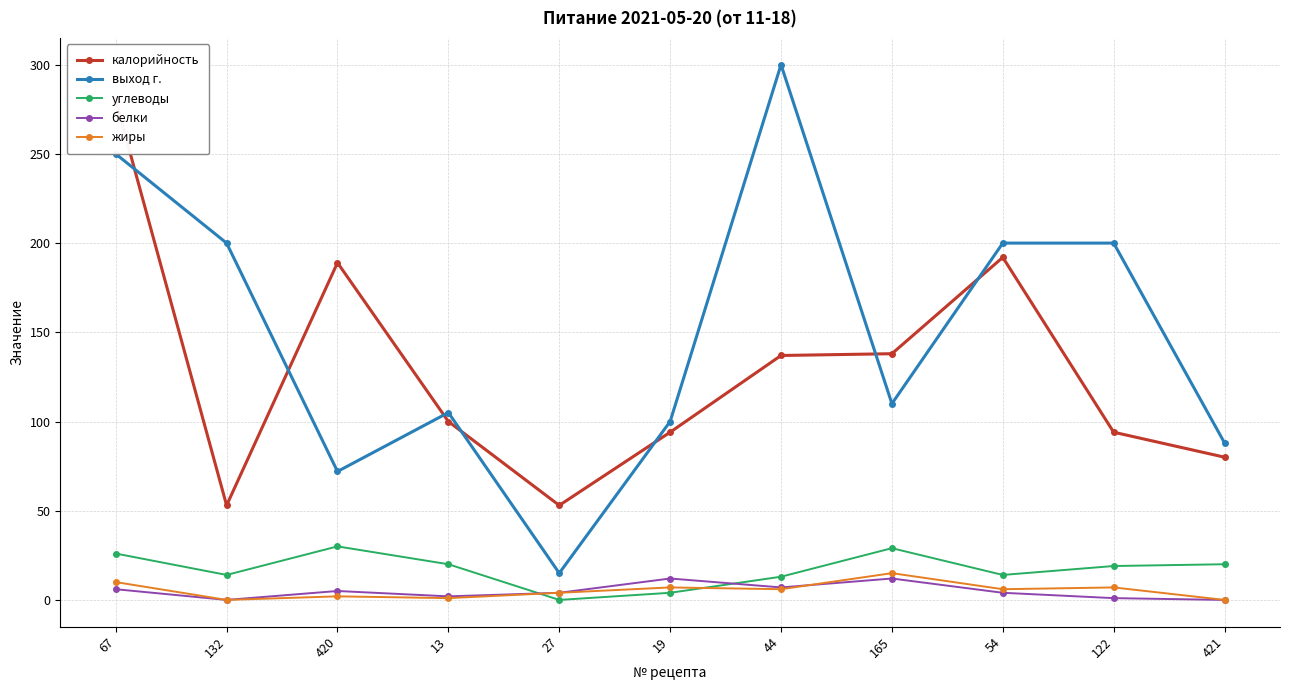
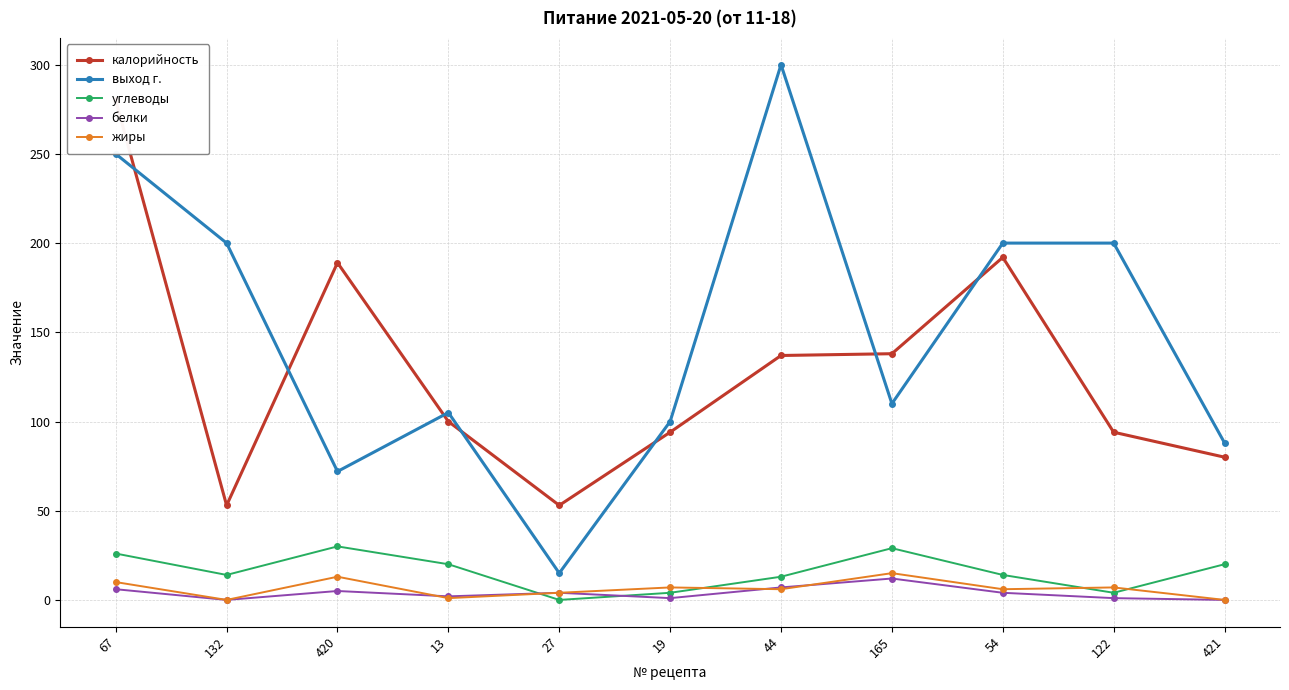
  {
    "калорийность": {
      "132": 53,
      "420": 189,
      "13": 100,
      "27": 53,
      "19": 94,
      "44": 137,
      "165": 138,
      "54": 192,
      "122": 94,
      "421": 80
    },
    "выход г.": {
      "132": 200,
      "420": 72,
      "13": 105,
      "27": 15,
      "19": 100,
      "44": 300,
      "165": 110,
      "54": 200,
      "122": 200,
      "421": 88
    },
    "углеводы": {
      "67": 26,
      "132": 14,
      "420": 30,
      "13": 20,
      "27": 0,
      "19": 4,
      "44": 13,
      "165": 29,
      "54": 14,
-     "122": 19,
+     "122": 4,
      "421": 20
    },
    "белки": {
      "67": 6,
      "420": 5,
-     "19": 12,
+     "19": 1,
      "165": 12,
      "54": 4,
      "122": 1
    },
    "жиры": {
      "67": 10,
-     "420": 2,
+     "420": 13,
      "19": 7,
      "165": 15,
      "54": 6,
      "122": 7
    }
  }
